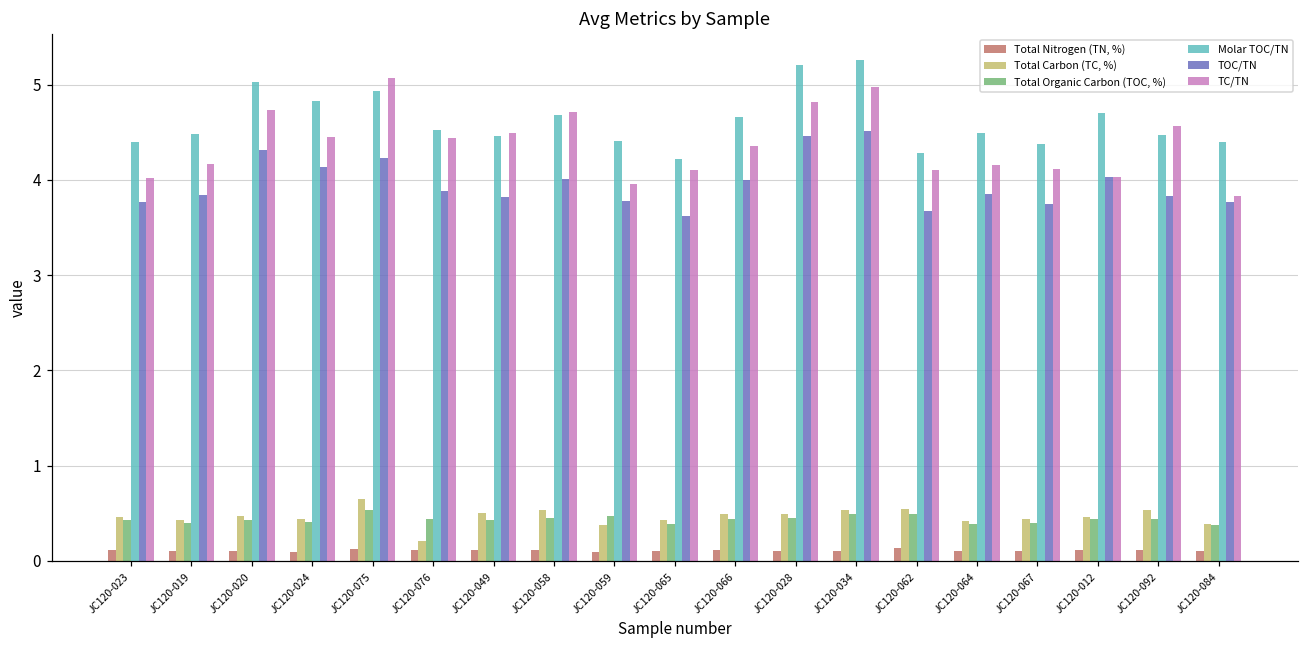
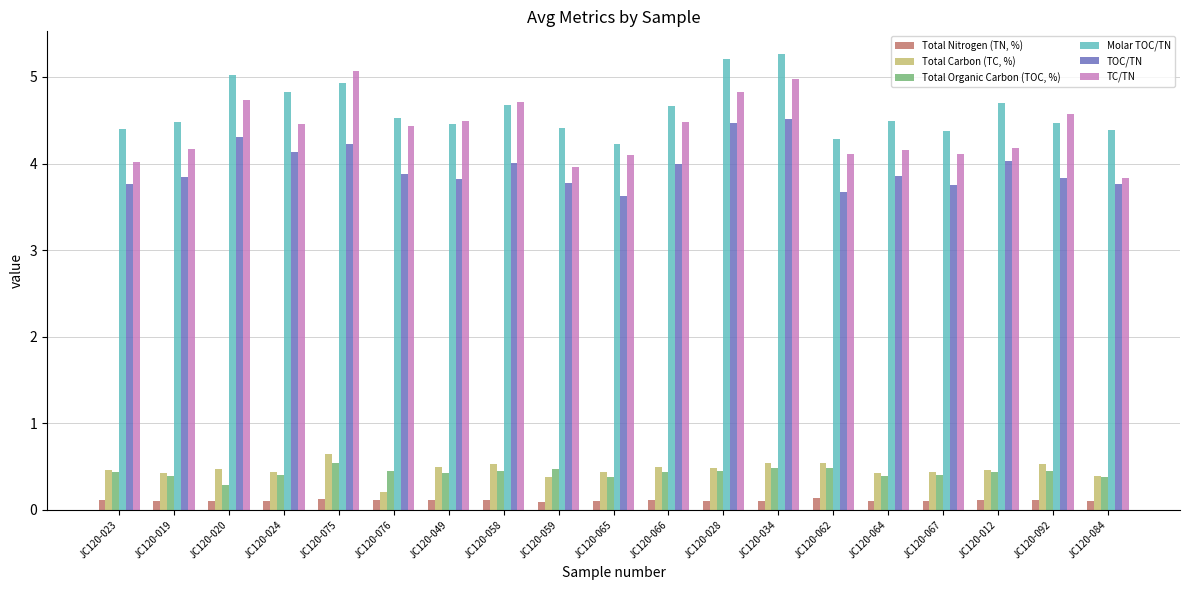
  {
    "Total Nitrogen (TN, %)": {
      "JC120-023": 0.1,
      "JC120-019": 0.1,
      "JC120-020": 0.1,
      "JC120-024": 0.1,
      "JC120-075": 0.1,
      "JC120-076": 0.1,
      "JC120-049": 0.1,
      "JC120-058": 0.1,
      "JC120-059": 0.1,
      "JC120-065": 0.1,
      "JC120-066": 0.1,
      "JC120-028": 0.1,
      "JC120-034": 0.1,
      "JC120-062": 0.1,
      "JC120-064": 0.1,
      "JC120-067": 0.1,
      "JC120-012": 0.1,
      "JC120-092": 0.1,
      "JC120-084": 0.1
    },
    "Total Carbon (TC, %)": {
      "JC120-023": 0.5,
      "JC120-019": 0.4,
      "JC120-020": 0.5,
      "JC120-024": 0.4,
      "JC120-075": 0.6,
      "JC120-076": 0.2,
      "JC120-049": 0.5,
      "JC120-058": 0.5,
      "JC120-059": 0.4,
      "JC120-065": 0.4,
      "JC120-066": 0.5,
      "JC120-028": 0.5,
      "JC120-034": 0.5,
      "JC120-062": 0.5,
      "JC120-064": 0.4,
      "JC120-067": 0.4,
      "JC120-012": 0.5,
      "JC120-092": 0.5,
      "JC120-084": 0.4
    },
    "Total Organic Carbon (TOC, %)": {
      "JC120-023": 0.4,
      "JC120-019": 0.4,
-     "JC120-020": 0.4,
+     "JC120-020": 0.3,
      "JC120-024": 0.4,
      "JC120-075": 0.5,
      "JC120-076": 0.4,
      "JC120-049": 0.4,
      "JC120-058": 0.5,
      "JC120-059": 0.5,
      "JC120-065": 0.4,
      "JC120-066": 0.4,
      "JC120-028": 0.5,
      "JC120-034": 0.5,
      "JC120-062": 0.5,
      "JC120-064": 0.4,
      "JC120-067": 0.4,
      "JC120-012": 0.4,
      "JC120-092": 0.4,
      "JC120-084": 0.4
    },
    "Molar TOC/TN": {
      "JC120-023": 4.4,
      "JC120-019": 4.5,
      "JC120-020": 5.0,
      "JC120-024": 4.8,
      "JC120-075": 4.9,
      "JC120-076": 4.5,
      "JC120-049": 4.5,
      "JC120-058": 4.7,
      "JC120-059": 4.4,
      "JC120-065": 4.2,
      "JC120-066": 4.7,
      "JC120-028": 5.2,
      "JC120-034": 5.3,
      "JC120-062": 4.3,
      "JC120-064": 4.5,
      "JC120-067": 4.4,
      "JC120-012": 4.7,
      "JC120-092": 4.5,
      "JC120-084": 4.4
    },
    "TOC/TN": {
      "JC120-023": 3.8,
      "JC120-019": 3.8,
      "JC120-020": 4.3,
      "JC120-024": 4.1,
      "JC120-075": 4.2,
      "JC120-076": 3.9,
      "JC120-049": 3.8,
      "JC120-058": 4.0,
      "JC120-059": 3.8,
      "JC120-065": 3.6,
      "JC120-066": 4.0,
      "JC120-028": 4.5,
      "JC120-034": 4.5,
      "JC120-062": 3.7,
      "JC120-064": 3.9,
      "JC120-067": 3.8,
      "JC120-012": 4.0,
      "JC120-092": 3.8,
      "JC120-084": 3.8
    },
    "TC/TN": {
      "JC120-023": 4.0,
      "JC120-019": 4.2,
      "JC120-020": 4.7,
      "JC120-024": 4.5,
      "JC120-075": 5.1,
      "JC120-076": 4.4,
      "JC120-049": 4.5,
      "JC120-058": 4.7,
      "JC120-059": 4.0,
      "JC120-065": 4.1,
-     "JC120-066": 4.4,
+     "JC120-066": 4.5,
      "JC120-028": 4.8,
      "JC120-034": 5.0,
      "JC120-062": 4.1,
      "JC120-064": 4.2,
      "JC120-067": 4.1,
-     "JC120-012": 4.0,
+     "JC120-012": 4.2,
      "JC120-092": 4.6,
      "JC120-084": 3.8
    }
  }
